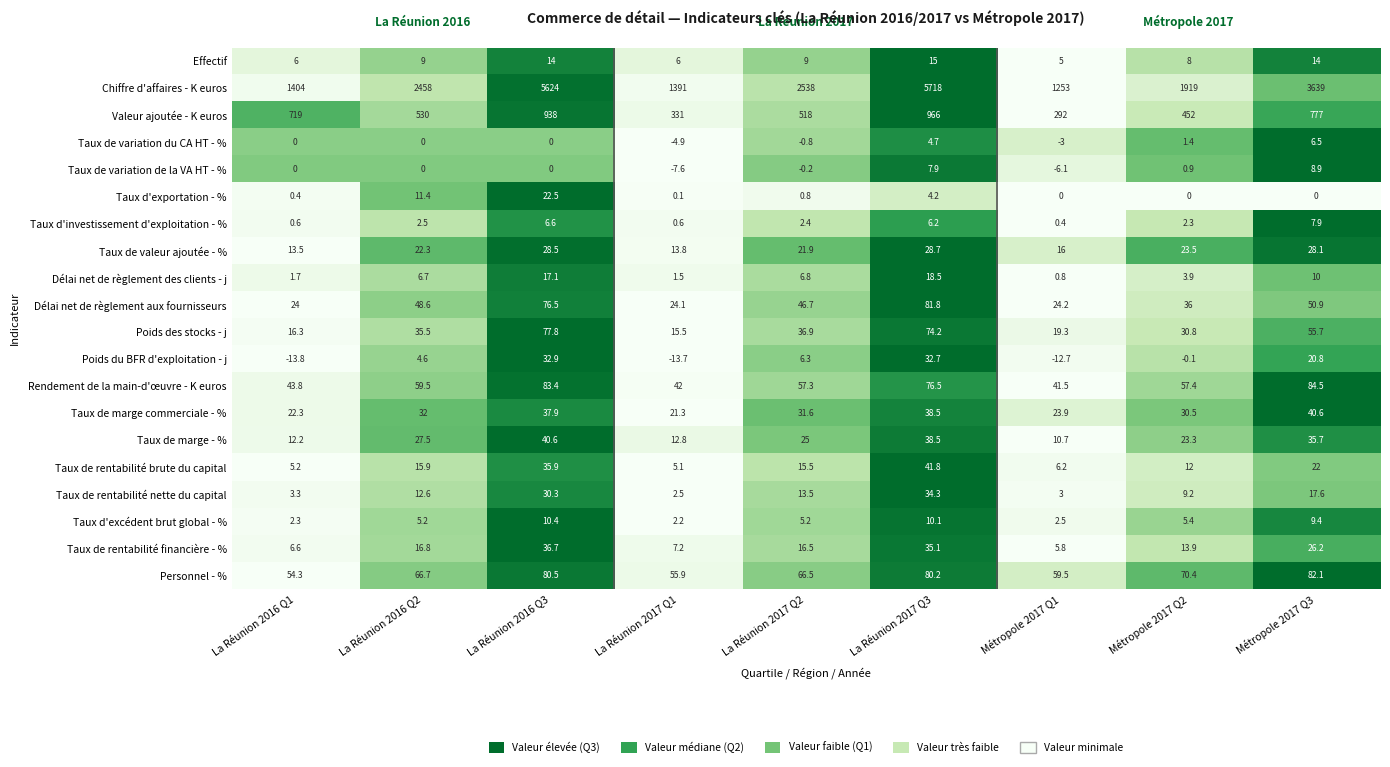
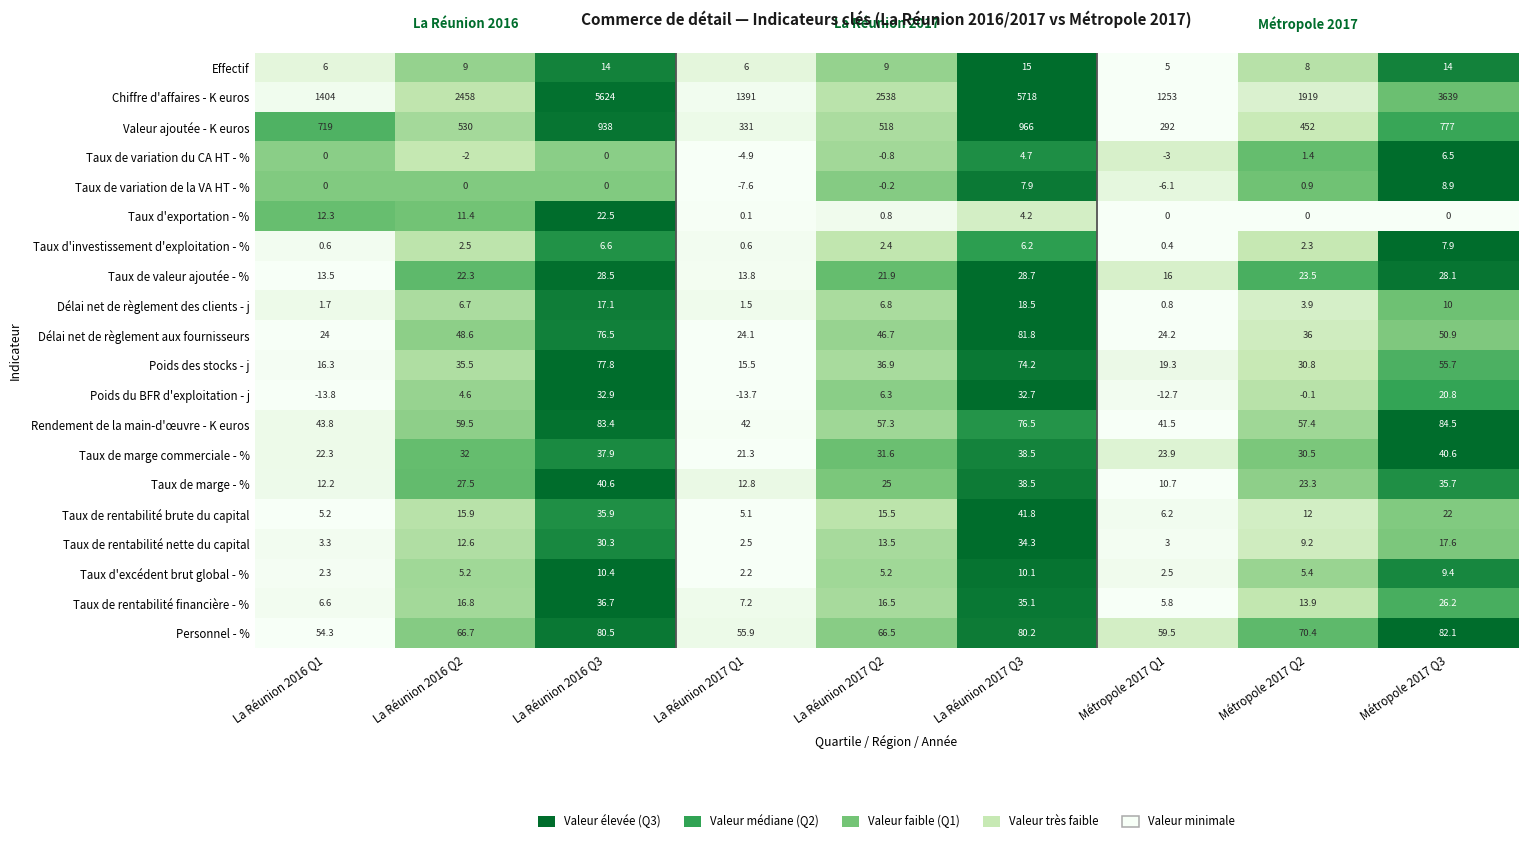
  {
    "Effectif": {
      "La Réunion 2016 Q1": 6,
      "La Réunion 2016 Q2": 9,
      "La Réunion 2016 Q3": 14,
      "La Réunion 2017 Q1": 6,
      "La Réunion 2017 Q2": 9,
      "La Réunion 2017 Q3": 15,
      "Métropole 2017 Q1": 5,
      "Métropole 2017 Q2": 8,
      "Métropole 2017 Q3": 14
    },
    "Chiffre d'affaires - K euros": {
      "La Réunion 2016 Q1": 1404,
      "La Réunion 2016 Q2": 2458,
      "La Réunion 2016 Q3": 5624,
      "La Réunion 2017 Q1": 1391,
      "La Réunion 2017 Q2": 2538,
      "La Réunion 2017 Q3": 5718,
      "Métropole 2017 Q1": 1253,
      "Métropole 2017 Q2": 1919,
      "Métropole 2017 Q3": 3639
    },
    "Valeur ajoutée - K euros": {
      "La Réunion 2016 Q1": 719,
      "La Réunion 2016 Q2": 530,
      "La Réunion 2016 Q3": 938,
      "La Réunion 2017 Q1": 331,
      "La Réunion 2017 Q2": 518,
      "La Réunion 2017 Q3": 966,
      "Métropole 2017 Q1": 292,
      "Métropole 2017 Q2": 452,
      "Métropole 2017 Q3": 777
    },
    "Taux de variation du CA HT - %": {
      "La Réunion 2016 Q1": 0,
-     "La Réunion 2016 Q2": 0,
+     "La Réunion 2016 Q2": -2,
      "La Réunion 2016 Q3": 0,
      "La Réunion 2017 Q1": -4.9,
      "La Réunion 2017 Q2": -0.8,
      "La Réunion 2017 Q3": 4.7,
      "Métropole 2017 Q1": -3,
      "Métropole 2017 Q2": 1.4,
      "Métropole 2017 Q3": 6.5
    },
    "Taux de variation de la VA HT - %": {
      "La Réunion 2016 Q1": 0,
      "La Réunion 2016 Q2": 0,
      "La Réunion 2016 Q3": 0,
      "La Réunion 2017 Q1": -7.6,
      "La Réunion 2017 Q2": -0.2,
      "La Réunion 2017 Q3": 7.9,
      "Métropole 2017 Q1": -6.1,
      "Métropole 2017 Q2": 0.9,
      "Métropole 2017 Q3": 8.9
    },
    "Taux d'exportation - %": {
-     "La Réunion 2016 Q1": 0.4,
+     "La Réunion 2016 Q1": 12.3,
      "La Réunion 2016 Q2": 11.4,
      "La Réunion 2016 Q3": 22.5,
      "La Réunion 2017 Q1": 0.1,
      "La Réunion 2017 Q2": 0.8,
      "La Réunion 2017 Q3": 4.2,
      "Métropole 2017 Q1": 0,
      "Métropole 2017 Q2": 0,
      "Métropole 2017 Q3": 0
    },
    "Taux d'investissement d'exploitation - %": {
      "La Réunion 2016 Q1": 0.6,
      "La Réunion 2016 Q2": 2.5,
      "La Réunion 2016 Q3": 6.6,
      "La Réunion 2017 Q1": 0.6,
      "La Réunion 2017 Q2": 2.4,
      "La Réunion 2017 Q3": 6.2,
      "Métropole 2017 Q1": 0.4,
      "Métropole 2017 Q2": 2.3,
      "Métropole 2017 Q3": 7.9
    },
    "Taux de valeur ajoutée - %": {
      "La Réunion 2016 Q1": 13.5,
      "La Réunion 2016 Q2": 22.3,
      "La Réunion 2016 Q3": 28.5,
      "La Réunion 2017 Q1": 13.8,
      "La Réunion 2017 Q2": 21.9,
      "La Réunion 2017 Q3": 28.7,
      "Métropole 2017 Q1": 16,
      "Métropole 2017 Q2": 23.5,
      "Métropole 2017 Q3": 28.1
    },
    "Délai net de règlement des clients - j": {
      "La Réunion 2016 Q1": 1.7,
      "La Réunion 2016 Q2": 6.7,
      "La Réunion 2016 Q3": 17.1,
      "La Réunion 2017 Q1": 1.5,
      "La Réunion 2017 Q2": 6.8,
      "La Réunion 2017 Q3": 18.5,
      "Métropole 2017 Q1": 0.8,
      "Métropole 2017 Q2": 3.9,
      "Métropole 2017 Q3": 10
    },
    "Délai net de règlement aux fournisseurs": {
      "La Réunion 2016 Q1": 24,
      "La Réunion 2016 Q2": 48.6,
      "La Réunion 2016 Q3": 76.5,
      "La Réunion 2017 Q1": 24.1,
      "La Réunion 2017 Q2": 46.7,
      "La Réunion 2017 Q3": 81.8,
      "Métropole 2017 Q1": 24.2,
      "Métropole 2017 Q2": 36,
      "Métropole 2017 Q3": 50.9
    },
    "Poids des stocks - j": {
      "La Réunion 2016 Q1": 16.3,
      "La Réunion 2016 Q2": 35.5,
      "La Réunion 2016 Q3": 77.8,
      "La Réunion 2017 Q1": 15.5,
      "La Réunion 2017 Q2": 36.9,
      "La Réunion 2017 Q3": 74.2,
      "Métropole 2017 Q1": 19.3,
      "Métropole 2017 Q2": 30.8,
      "Métropole 2017 Q3": 55.7
    },
    "Poids du BFR d'exploitation - j": {
      "La Réunion 2016 Q1": -13.8,
      "La Réunion 2016 Q2": 4.6,
      "La Réunion 2016 Q3": 32.9,
      "La Réunion 2017 Q1": -13.7,
      "La Réunion 2017 Q2": 6.3,
      "La Réunion 2017 Q3": 32.7,
      "Métropole 2017 Q1": -12.7,
      "Métropole 2017 Q2": -0.1,
      "Métropole 2017 Q3": 20.8
    },
    "Rendement de la main-d'œuvre - K euros": {
      "La Réunion 2016 Q1": 43.8,
      "La Réunion 2016 Q2": 59.5,
      "La Réunion 2016 Q3": 83.4,
      "La Réunion 2017 Q1": 42,
      "La Réunion 2017 Q2": 57.3,
      "La Réunion 2017 Q3": 76.5,
      "Métropole 2017 Q1": 41.5,
      "Métropole 2017 Q2": 57.4,
      "Métropole 2017 Q3": 84.5
    },
    "Taux de marge commerciale - %": {
      "La Réunion 2016 Q1": 22.3,
      "La Réunion 2016 Q2": 32,
      "La Réunion 2016 Q3": 37.9,
      "La Réunion 2017 Q1": 21.3,
      "La Réunion 2017 Q2": 31.6,
      "La Réunion 2017 Q3": 38.5,
      "Métropole 2017 Q1": 23.9,
      "Métropole 2017 Q2": 30.5,
      "Métropole 2017 Q3": 40.6
    },
    "Taux de marge - %": {
      "La Réunion 2016 Q1": 12.2,
      "La Réunion 2016 Q2": 27.5,
      "La Réunion 2016 Q3": 40.6,
      "La Réunion 2017 Q1": 12.8,
      "La Réunion 2017 Q2": 25,
      "La Réunion 2017 Q3": 38.5,
      "Métropole 2017 Q1": 10.7,
      "Métropole 2017 Q2": 23.3,
      "Métropole 2017 Q3": 35.7
    },
    "Taux de rentabilité brute du capital": {
      "La Réunion 2016 Q1": 5.2,
      "La Réunion 2016 Q2": 15.9,
      "La Réunion 2016 Q3": 35.9,
      "La Réunion 2017 Q1": 5.1,
      "La Réunion 2017 Q2": 15.5,
      "La Réunion 2017 Q3": 41.8,
      "Métropole 2017 Q1": 6.2,
      "Métropole 2017 Q2": 12,
      "Métropole 2017 Q3": 22
    },
    "Taux de rentabilité nette du capital": {
      "La Réunion 2016 Q1": 3.3,
      "La Réunion 2016 Q2": 12.6,
      "La Réunion 2016 Q3": 30.3,
      "La Réunion 2017 Q1": 2.5,
      "La Réunion 2017 Q2": 13.5,
      "La Réunion 2017 Q3": 34.3,
      "Métropole 2017 Q1": 3,
      "Métropole 2017 Q2": 9.2,
      "Métropole 2017 Q3": 17.6
    },
    "Taux d'excédent brut global - %": {
      "La Réunion 2016 Q1": 2.3,
      "La Réunion 2016 Q2": 5.2,
      "La Réunion 2016 Q3": 10.4,
      "La Réunion 2017 Q1": 2.2,
      "La Réunion 2017 Q2": 5.2,
      "La Réunion 2017 Q3": 10.1,
      "Métropole 2017 Q1": 2.5,
      "Métropole 2017 Q2": 5.4,
      "Métropole 2017 Q3": 9.4
    },
    "Taux de rentabilité financière - %": {
      "La Réunion 2016 Q1": 6.6,
      "La Réunion 2016 Q2": 16.8,
      "La Réunion 2016 Q3": 36.7,
      "La Réunion 2017 Q1": 7.2,
      "La Réunion 2017 Q2": 16.5,
      "La Réunion 2017 Q3": 35.1,
      "Métropole 2017 Q1": 5.8,
      "Métropole 2017 Q2": 13.9,
      "Métropole 2017 Q3": 26.2
    },
    "Personnel - %": {
      "La Réunion 2016 Q1": 54.3,
      "La Réunion 2016 Q2": 66.7,
      "La Réunion 2016 Q3": 80.5,
      "La Réunion 2017 Q1": 55.9,
      "La Réunion 2017 Q2": 66.5,
      "La Réunion 2017 Q3": 80.2,
      "Métropole 2017 Q1": 59.5,
      "Métropole 2017 Q2": 70.4,
      "Métropole 2017 Q3": 82.1
    }
  }
